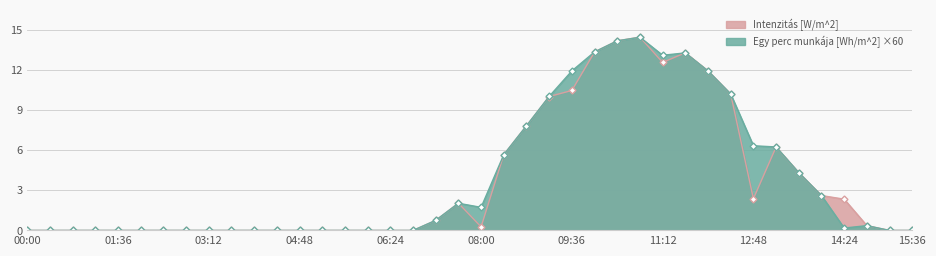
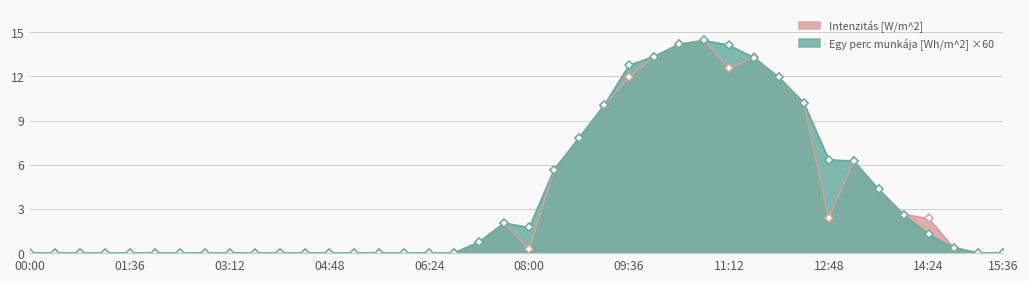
  {
    "Intenzitás [W/m^2]": {
      "08:00": 0.3,
-     "09:36": 10.5,
+     "09:36": 11.9,
      "11:12": 12.6,
      "12:48": 2.4,
      "14:24": 2.3
    },
    "Egy perc munkája [Wh/m^2] ×60": {
      "08:00": 1.7,
-     "09:36": 11.9,
-     "11:12": 13.1,
+     "09:36": 12.8,
+     "11:12": 14.1,
      "12:48": 6.3,
-     "14:24": 0.2
+     "14:24": 1.3
    }
  }
